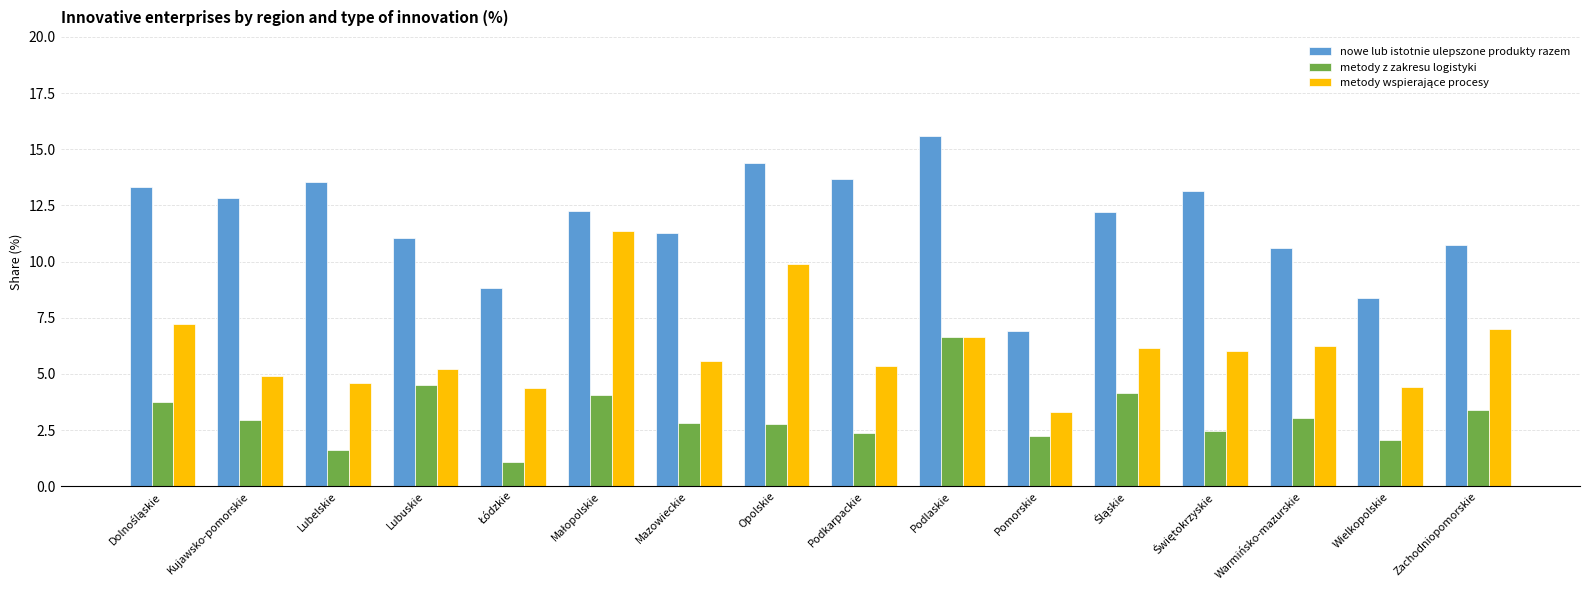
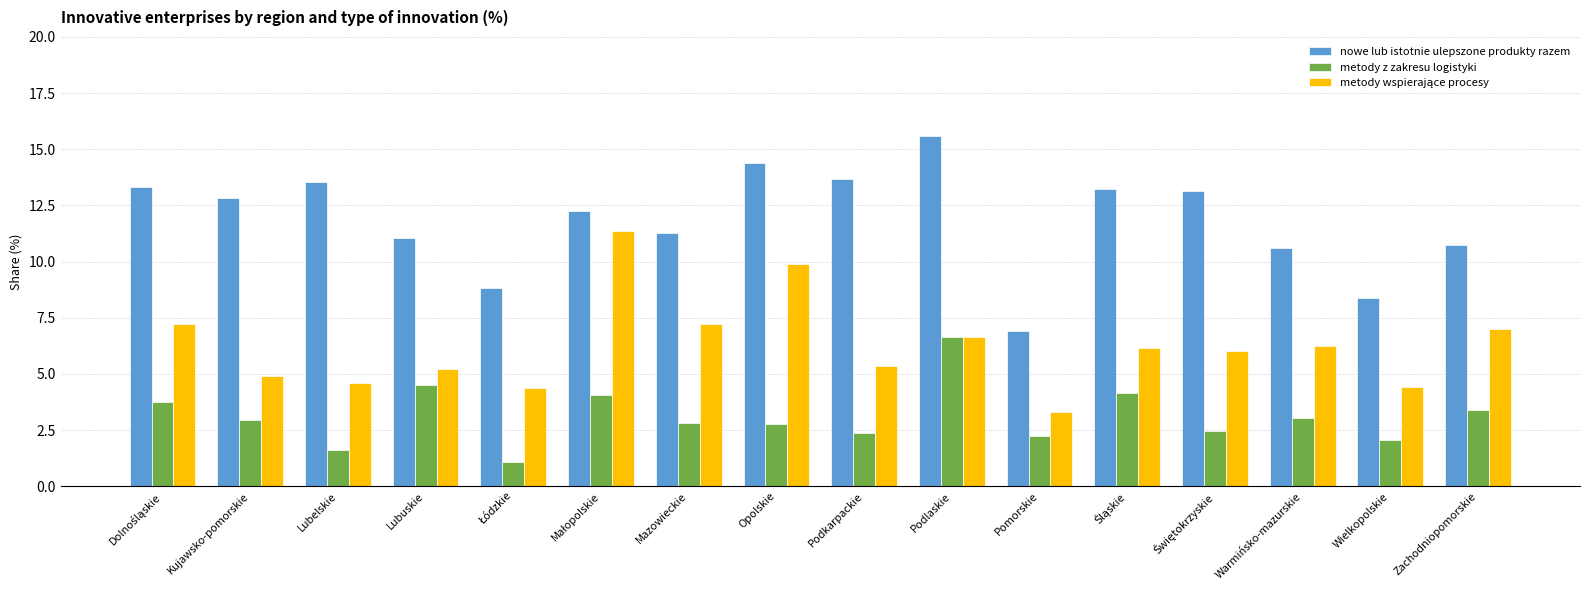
  {
    "nowe lub istotnie ulepszone produkty razem": {
      "Dolnośląskie": 13.3,
      "Kujawsko-pomorskie": 12.8,
      "Lubelskie": 13.6,
      "Lubuskie": 11.0,
      "Łódzkie": 8.8,
      "Małopolskie": 12.3,
      "Mazowieckie": 11.3,
      "Opolskie": 14.4,
      "Podkarpackie": 13.7,
      "Podlaskie": 15.6,
      "Pomorskie": 6.9,
-     "Śląskie": 12.2,
+     "Śląskie": 13.2,
      "Świętokrzyskie": 13.1,
      "Warmińsko-mazurskie": 10.6,
      "Wielkopolskie": 8.4,
      "Zachodniopomorskie": 10.7
    },
    "metody z zakresu logistyki": {
      "Dolnośląskie": 3.8,
      "Kujawsko-pomorskie": 2.9,
      "Lubelskie": 1.6,
      "Lubuskie": 4.5,
      "Łódzkie": 1.1,
      "Małopolskie": 4.1,
      "Mazowieckie": 2.8,
      "Opolskie": 2.8,
      "Podkarpackie": 2.4,
      "Podlaskie": 6.7,
      "Pomorskie": 2.2,
      "Śląskie": 4.2,
      "Świętokrzyskie": 2.4,
      "Warmińsko-mazurskie": 3.0,
      "Wielkopolskie": 2.1,
      "Zachodniopomorskie": 3.4
    },
    "metody wspierające procesy": {
      "Dolnośląskie": 7.2,
      "Kujawsko-pomorskie": 4.9,
      "Lubelskie": 4.6,
      "Lubuskie": 5.2,
      "Łódzkie": 4.4,
      "Małopolskie": 11.4,
-     "Mazowieckie": 5.6,
+     "Mazowieckie": 7.2,
      "Opolskie": 9.9,
      "Podkarpackie": 5.3,
      "Podlaskie": 6.7,
      "Pomorskie": 3.3,
      "Śląskie": 6.2,
      "Świętokrzyskie": 6.0,
      "Warmińsko-mazurskie": 6.3,
      "Wielkopolskie": 4.4,
      "Zachodniopomorskie": 7.0
    }
  }
